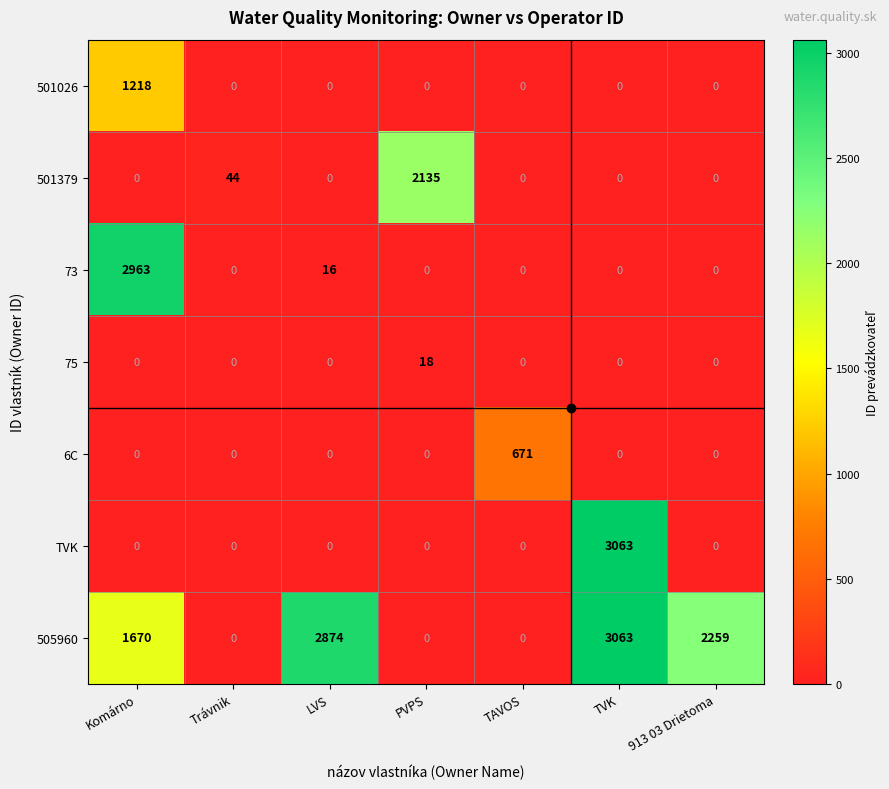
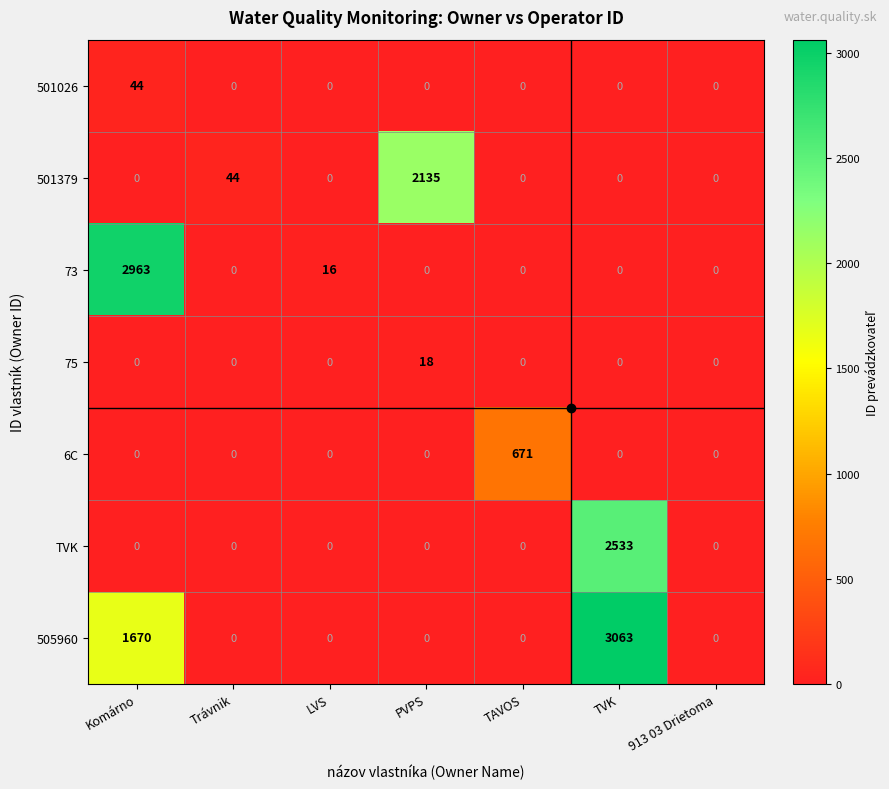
  {
    "501026": {
-     "Komárno": 1218,
+     "Komárno": 44,
      "Trávnik": 0,
      "LVS": 0,
      "PVPS": 0,
      "TAVOS": 0,
      "TVK": 0,
      "913 03 Drietoma": 0
    },
    "501379": {
      "Komárno": 0,
      "Trávnik": 44,
      "LVS": 0,
      "PVPS": 2135,
      "TAVOS": 0,
      "TVK": 0,
      "913 03 Drietoma": 0
    },
    "73": {
      "Komárno": 2963,
      "Trávnik": 0,
      "LVS": 16,
      "PVPS": 0,
      "TAVOS": 0,
      "TVK": 0,
      "913 03 Drietoma": 0
    },
    "75": {
      "Komárno": 0,
      "Trávnik": 0,
      "LVS": 0,
      "PVPS": 18,
      "TAVOS": 0,
      "TVK": 0,
      "913 03 Drietoma": 0
    },
    "6C": {
      "Komárno": 0,
      "Trávnik": 0,
      "LVS": 0,
      "PVPS": 0,
      "TAVOS": 671,
      "TVK": 0,
      "913 03 Drietoma": 0
    },
    "TVK": {
      "Komárno": 0,
      "Trávnik": 0,
      "LVS": 0,
      "PVPS": 0,
      "TAVOS": 0,
-     "TVK": 3063,
+     "TVK": 2533,
      "913 03 Drietoma": 0
    },
    "505960": {
      "Komárno": 1670,
      "Trávnik": 0,
-     "LVS": 2874,
+     "LVS": 0,
      "PVPS": 0,
      "TAVOS": 0,
      "TVK": 3063,
-     "913 03 Drietoma": 2259
+     "913 03 Drietoma": 0
    }
  }
